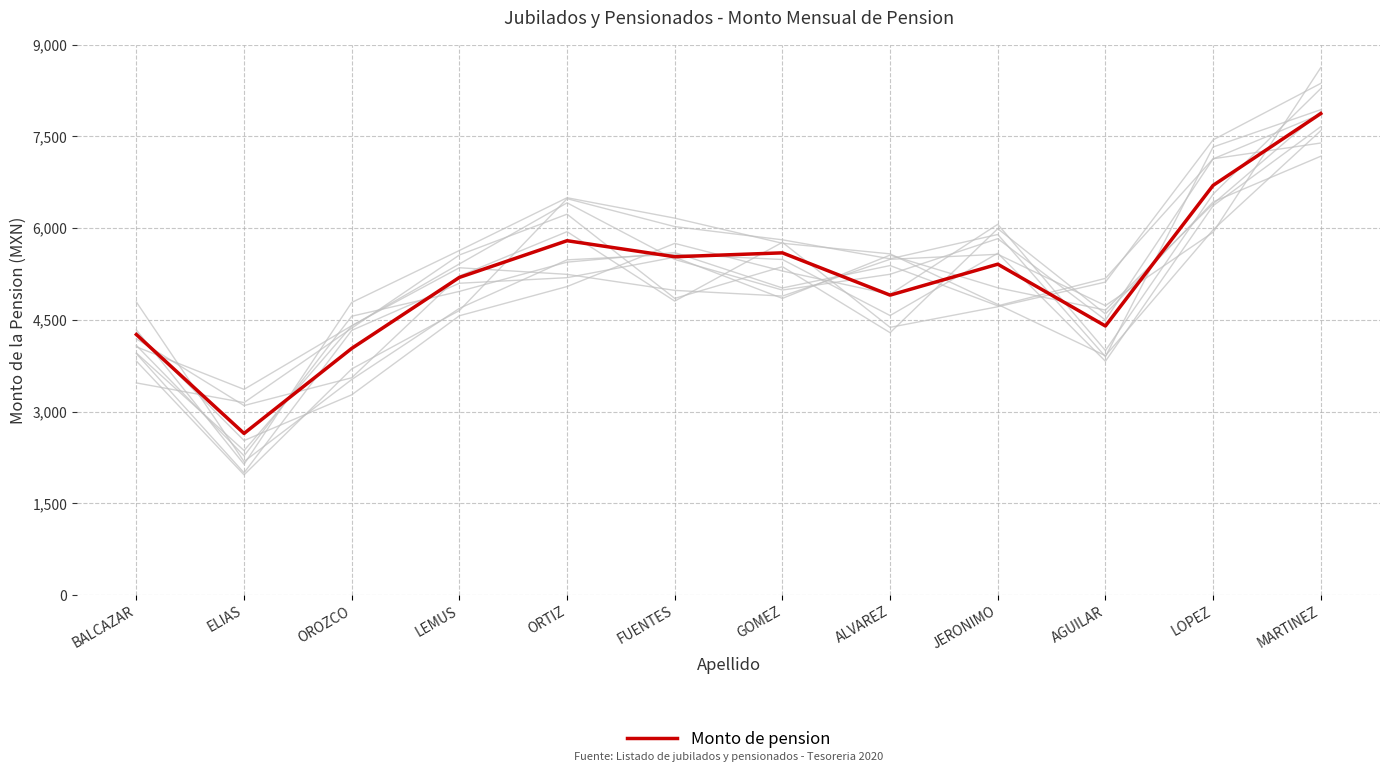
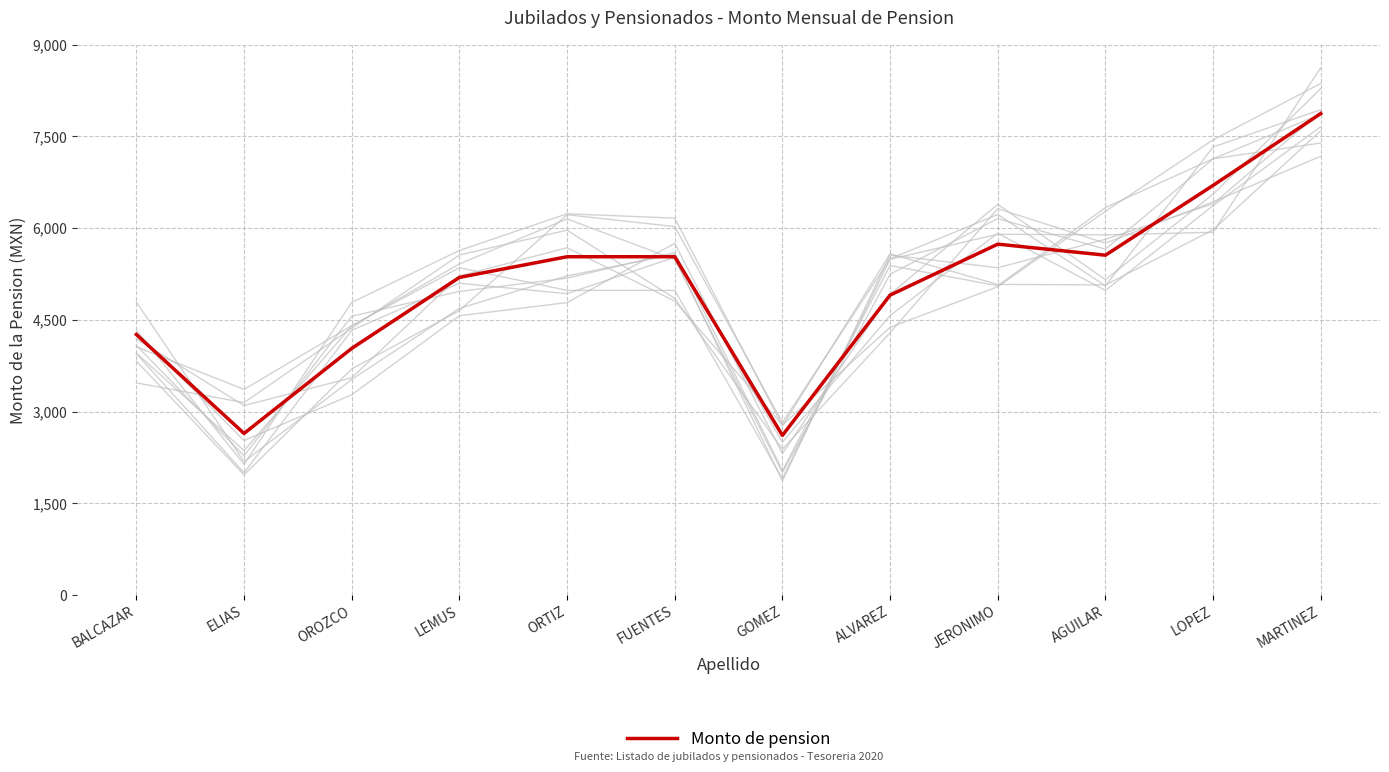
  {
    "Monto de pension": {
      "ELIAS": "2,600",
      "OROZCO": "4,000",
-     "ORTIZ": "5,800",
-     "GOMEZ": "5,600",
-     "JERONIMO": "5,400",
-     "AGUILAR": "4,400",
+     "ORTIZ": "5,500",
+     "GOMEZ": "2,600",
+     "JERONIMO": "5,700",
+     "AGUILAR": "5,600",
      "LOPEZ": "6,700"
    }
  }
